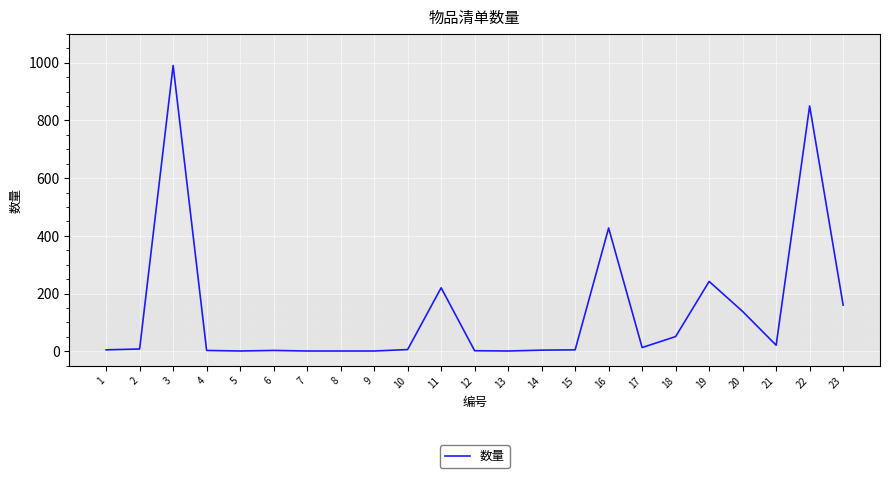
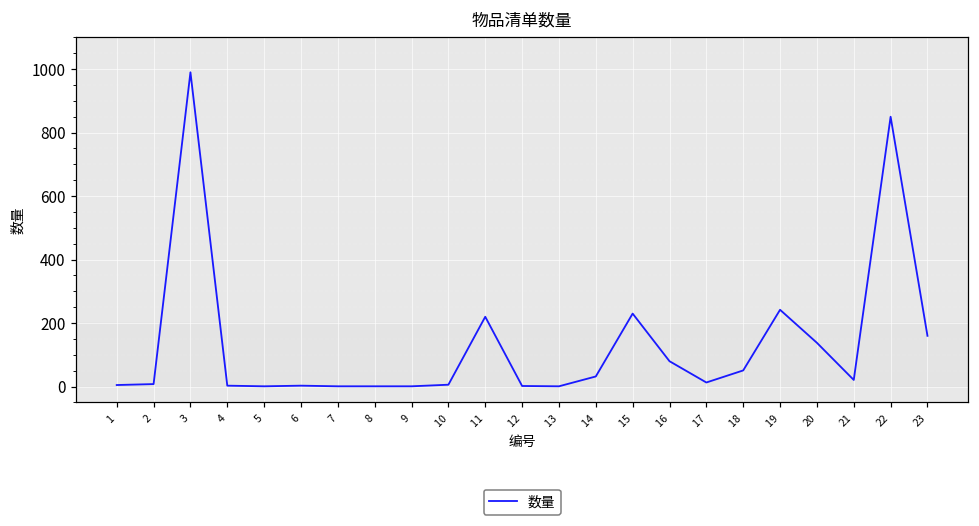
  {
    "1": 10,
    "2": 10,
    "3": 990,
    "4": 0,
    "5": 0,
    "6": 0,
    "7": 0,
    "8": 0,
    "9": 0,
    "10": 10,
    "11": 220,
    "12": 0,
    "13": 0,
-   "14": 0,
-   "15": 10,
-   "16": 430,
+   "14": 30,
+   "15": 230,
+   "16": 80,
    "17": 10,
    "18": 50,
    "19": 240,
    "20": 140,
    "21": 20,
    "22": 850,
    "23": 160
  }
